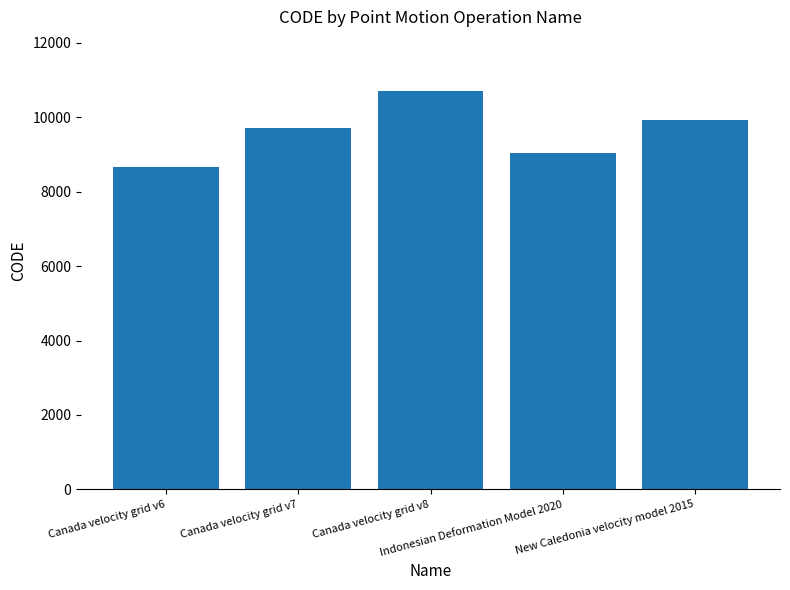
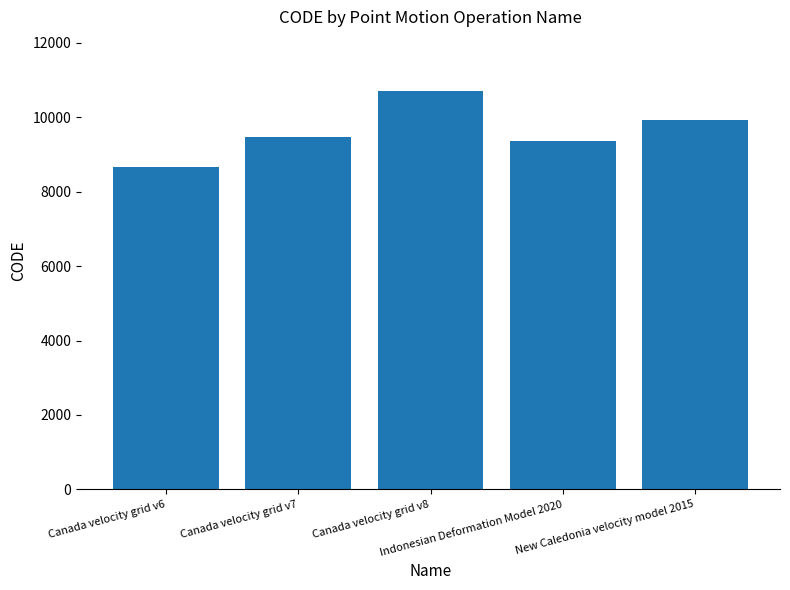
  {
    "Canada velocity grid v6": 8700,
-   "Canada velocity grid v7": 9700,
+   "Canada velocity grid v7": 9500,
    "Canada velocity grid v8": 10700,
-   "Indonesian Deformation Model 2020": 9000,
+   "Indonesian Deformation Model 2020": 9400,
    "New Caledonia velocity model 2015": 9900
  }
